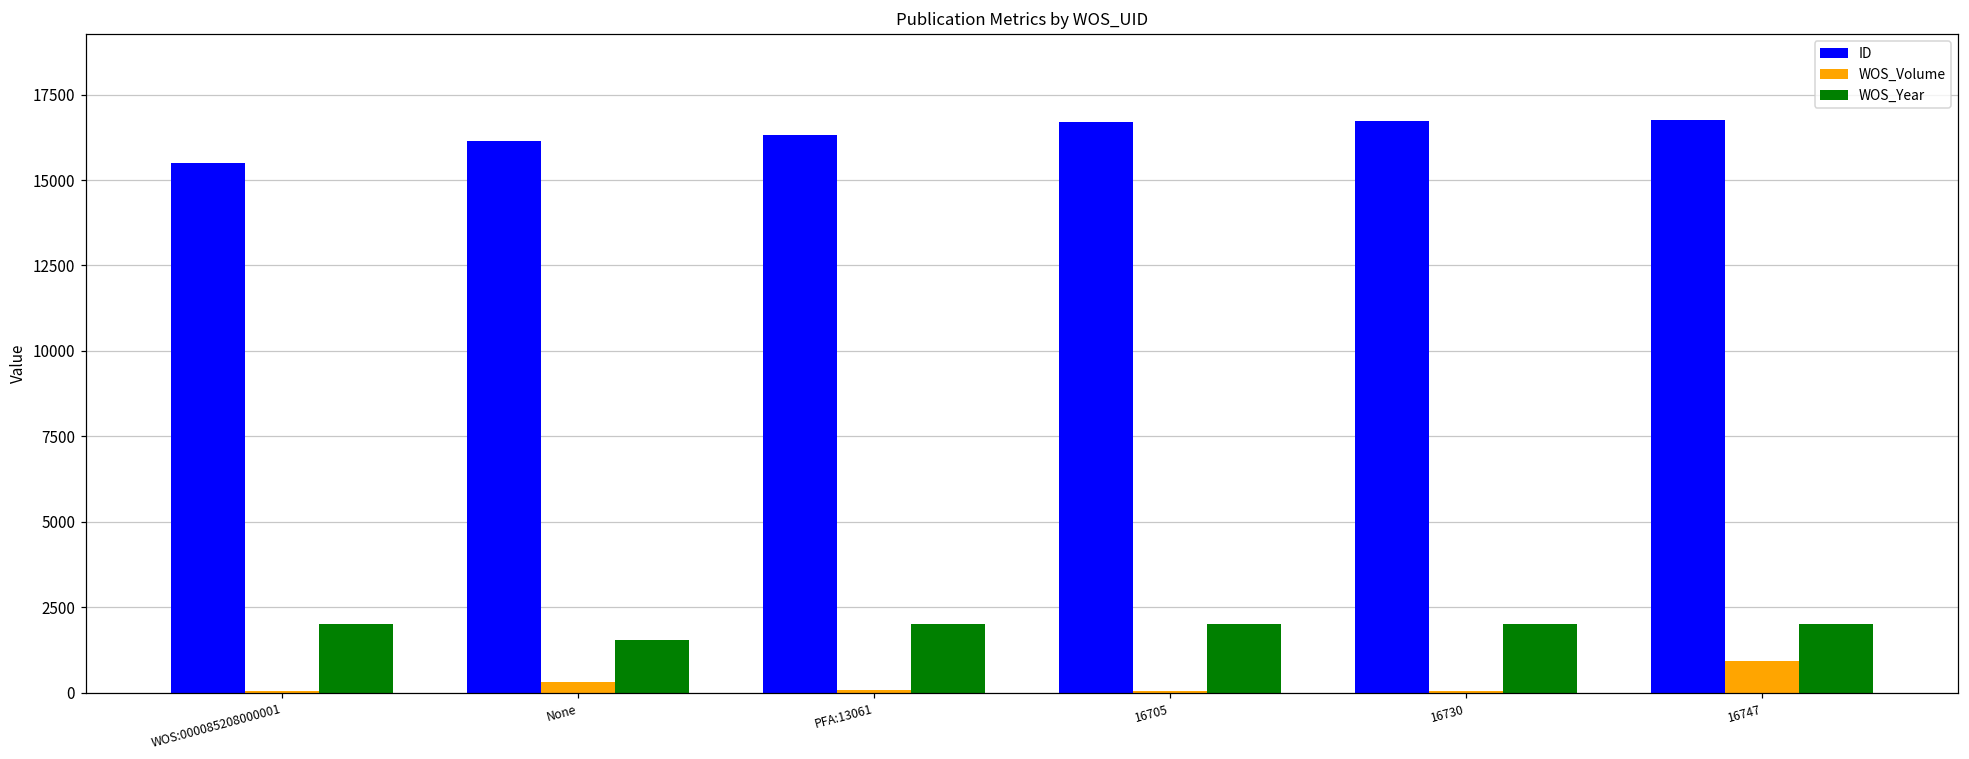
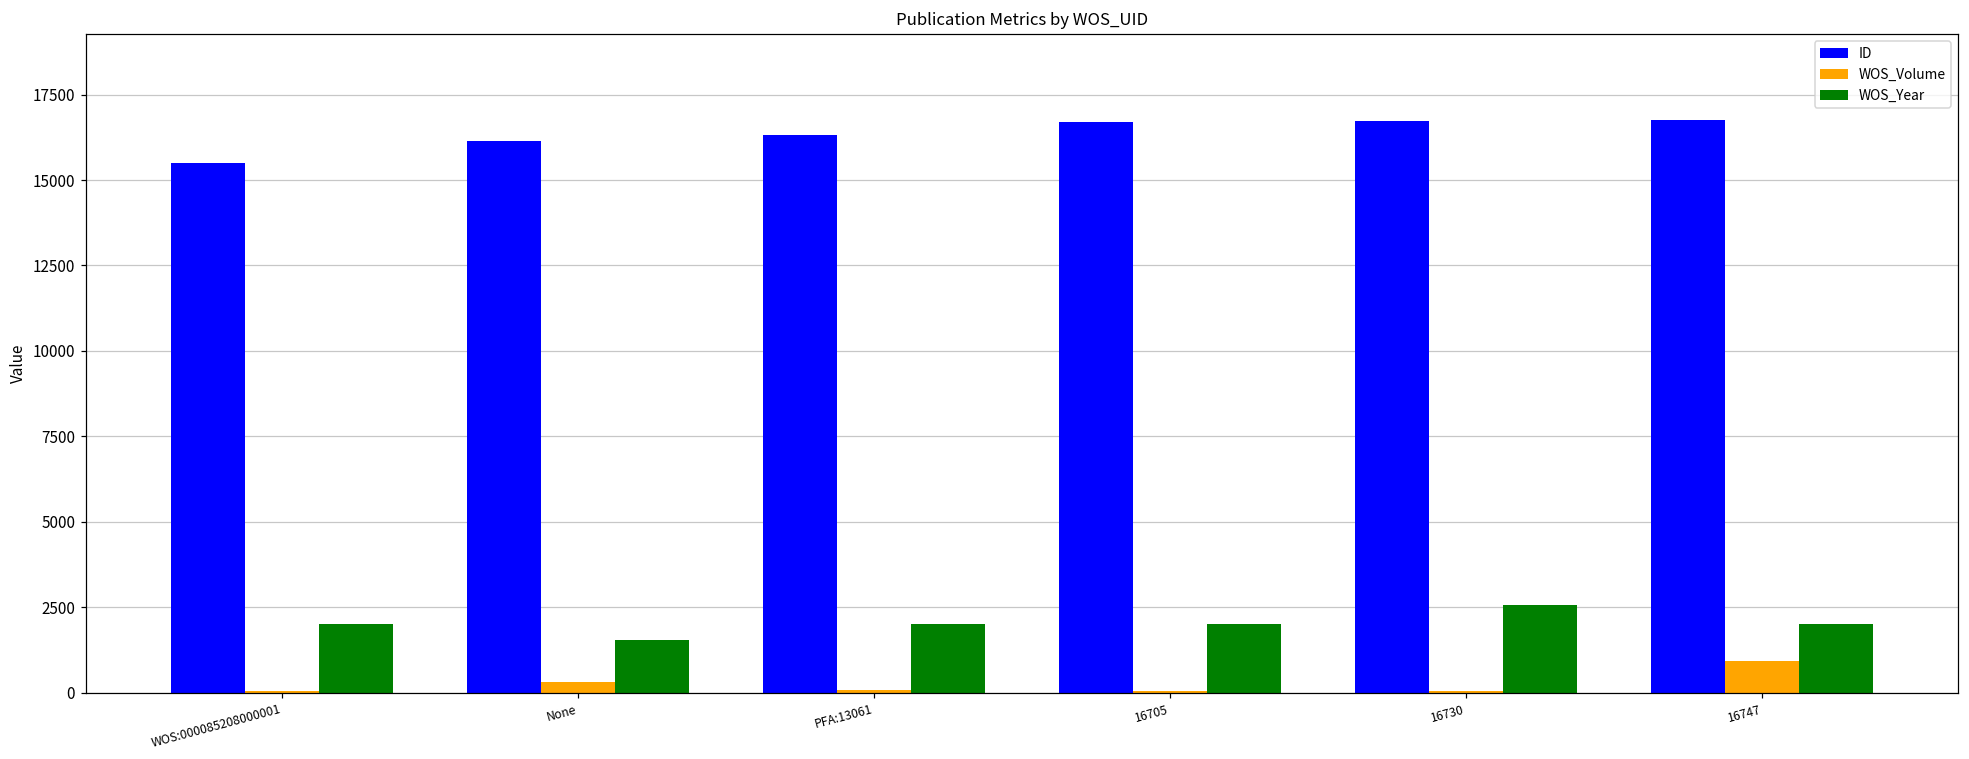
  {
    "ID": {
      "WOS:000085208000001": 15500,
      "None": 16100,
      "PFA:13061": 16300,
      "16705": 16700,
      "16730": 16700,
      "16747": 16700
    },
    "WOS_Volume": {
      "None": 300,
      "16747": 900
    },
    "WOS_Year": {
      "WOS:000085208000001": 2000,
      "None": 1600,
      "PFA:13061": 2000,
      "16705": 2000,
-     "16730": 2000,
+     "16730": 2600,
      "16747": 2000
    }
  }
